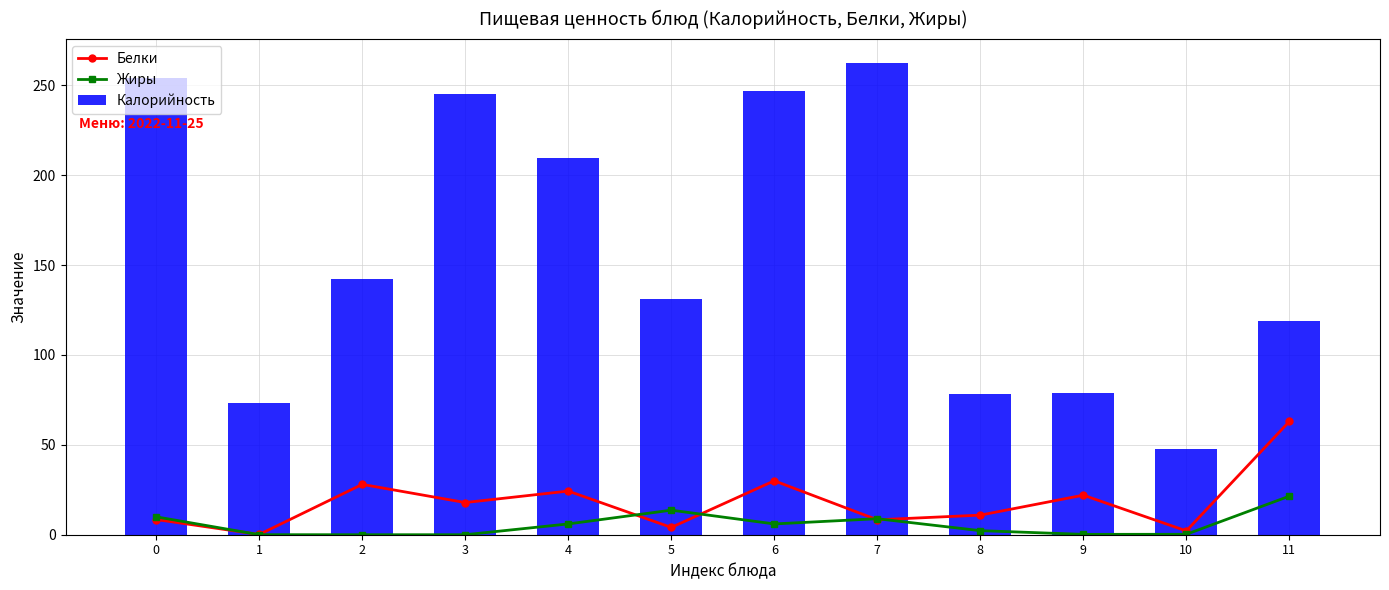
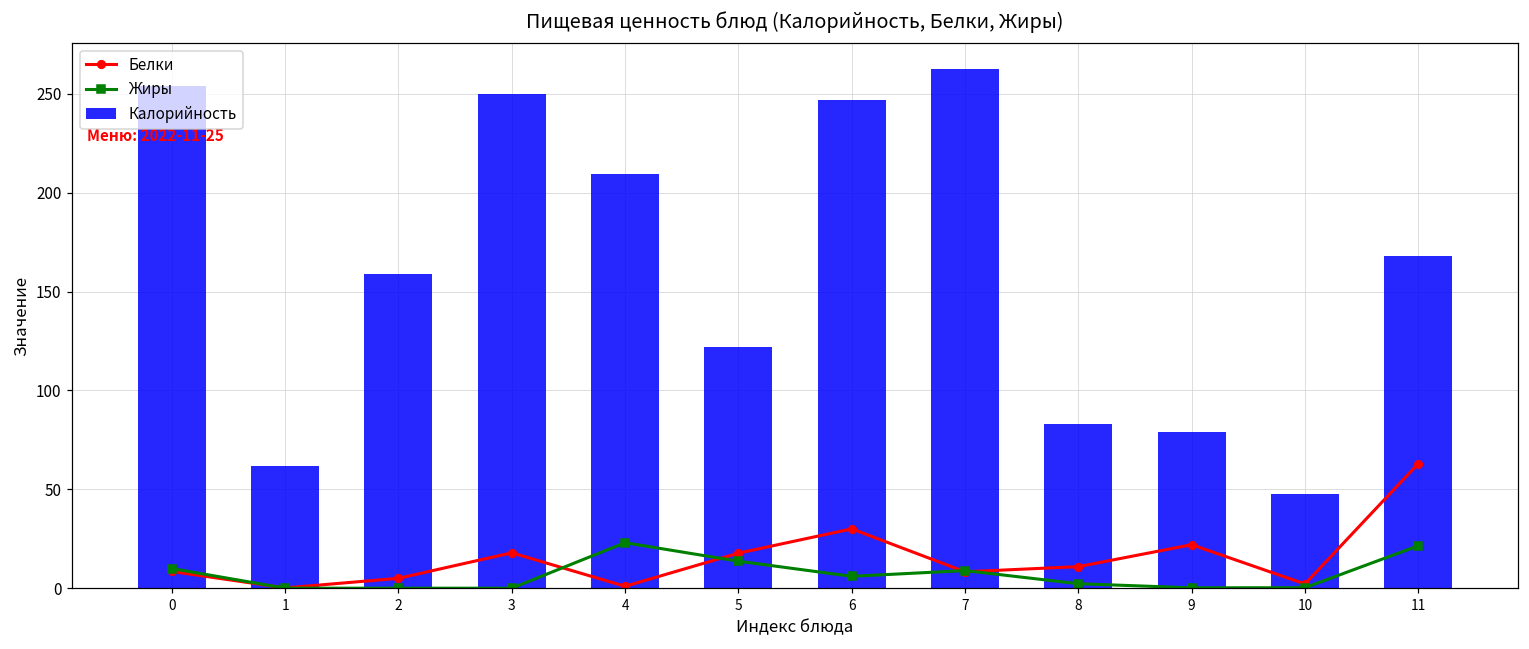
  {
    "Белки": {
      "0": 8,
-     "2": 28,
+     "2": 5,
      "3": 18,
-     "4": 24,
-     "5": 4,
+     "4": 1,
+     "5": 18,
      "6": 30,
      "8": 11,
      "9": 22,
      "10": 2,
      "11": 63
    },
    "Калорийность": {
-     "1": 73,
-     "2": 142,
-     "3": 245,
+     "1": 62,
+     "2": 159,
+     "3": 250,
      "4": 209,
-     "5": 131,
+     "5": 122,
      "6": 247,
      "7": 263,
-     "8": 78,
+     "8": 83,
      "9": 79,
      "10": 48,
-     "11": 119
+     "11": 168
    },
    "Жиры": {
      "0": 10,
      "2": 0,
      "3": 0,
-     "4": 6,
+     "4": 23,
      "5": 14,
      "6": 6,
      "8": 2,
      "9": 0,
      "10": 0,
      "11": 21
    }
  }
